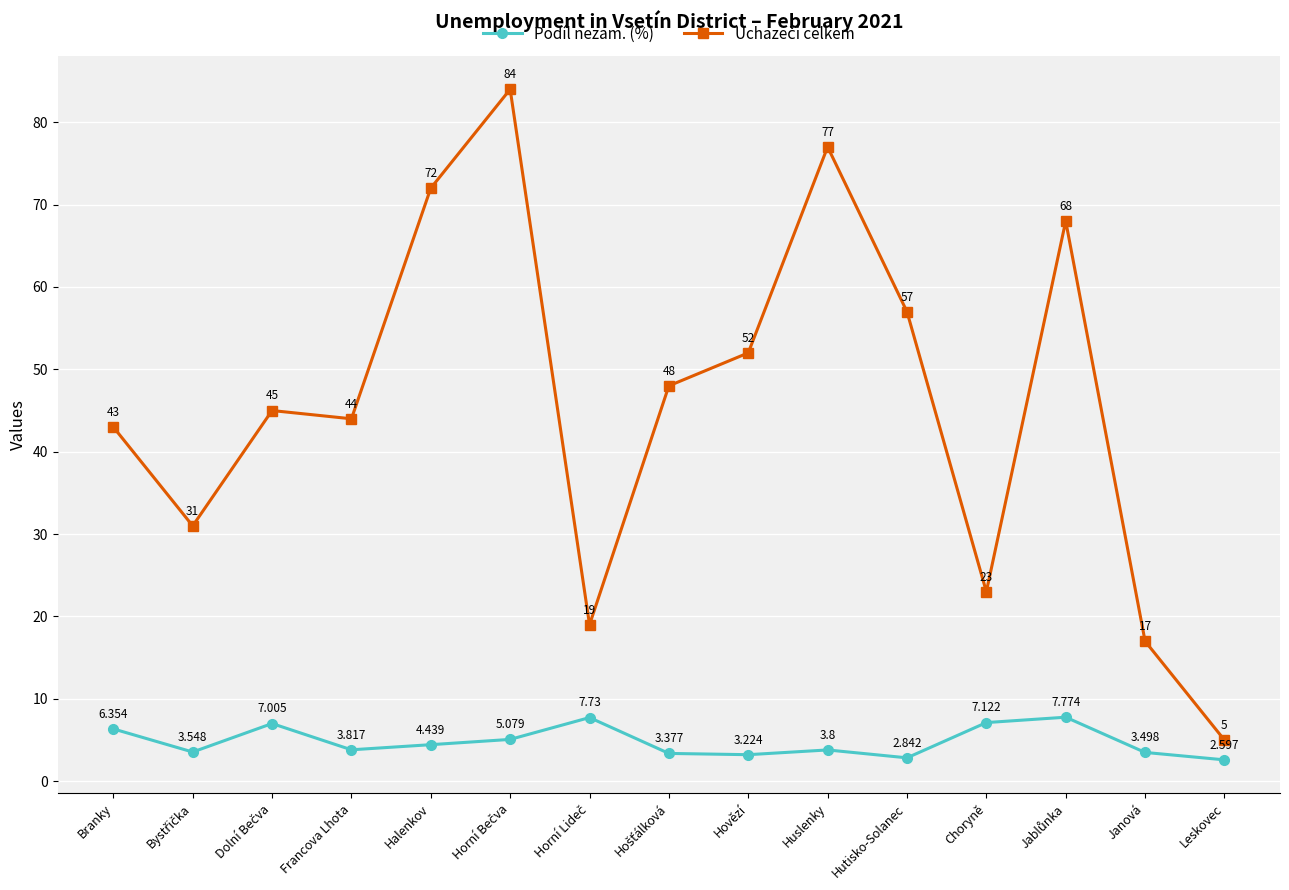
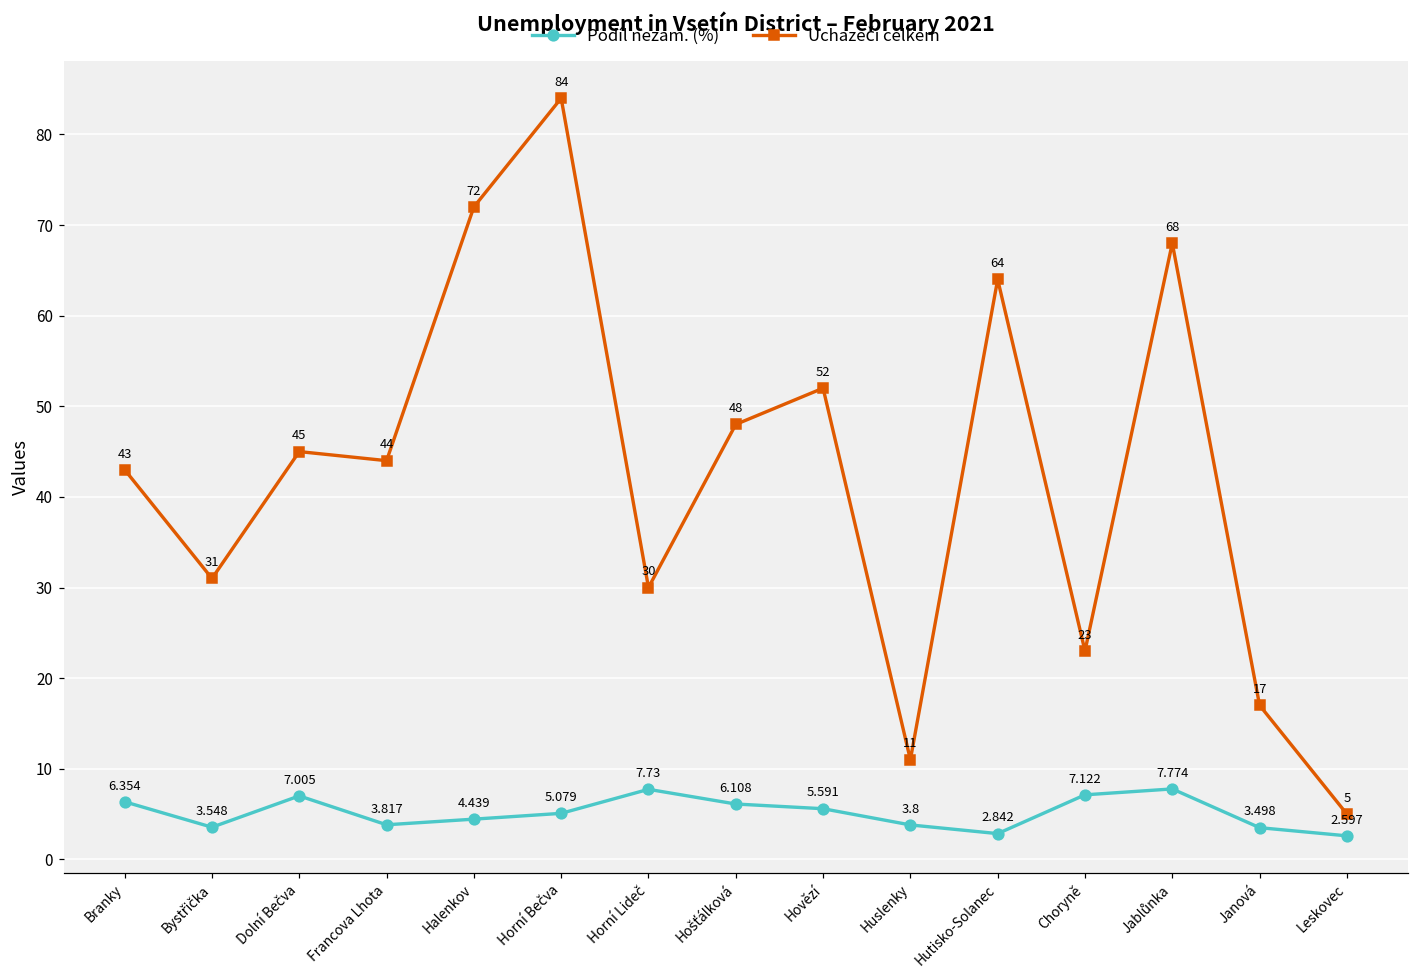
  {
    "Podíl nezam. (%)": {
      "Branky": 6.354,
      "Bystřička": 3.548,
      "Dolní Bečva": 7.005,
      "Francova Lhota": 3.817,
      "Halenkov": 4.439,
      "Horní Bečva": 5.079,
      "Horní Lideč": 7.73,
-     "Hošťálková": 3.377,
-     "Hovězí": 3.224,
+     "Hošťálková": 6.108,
+     "Hovězí": 5.591,
      "Huslenky": 3.8,
      "Hutisko-Solanec": 2.842,
      "Choryně": 7.122,
      "Jablůnka": 7.774,
      "Janová": 3.498
    },
    "Uchazeči celkem": {
      "Branky": 43,
      "Bystřička": 31,
      "Dolní Bečva": 45,
      "Francova Lhota": 44,
      "Halenkov": 72,
      "Horní Bečva": 84,
-     "Horní Lideč": 19,
+     "Horní Lideč": 30,
      "Hošťálková": 48,
      "Hovězí": 52,
-     "Huslenky": 77,
-     "Hutisko-Solanec": 57,
+     "Huslenky": 11,
+     "Hutisko-Solanec": 64,
      "Choryně": 23,
      "Jablůnka": 68,
      "Janová": 17,
      "Leskovec": 5
    }
  }
